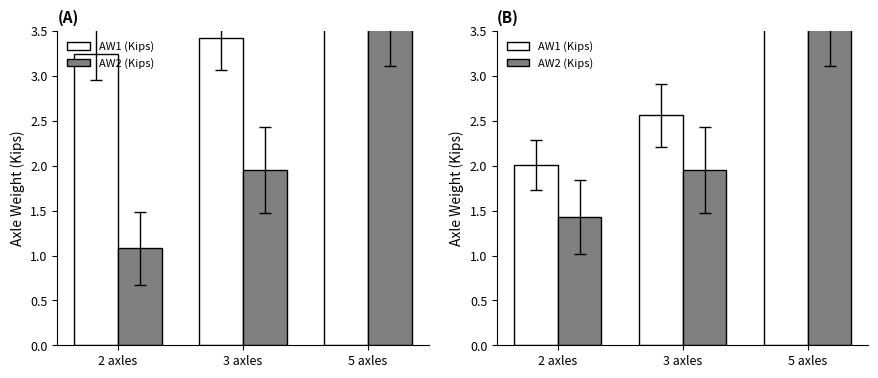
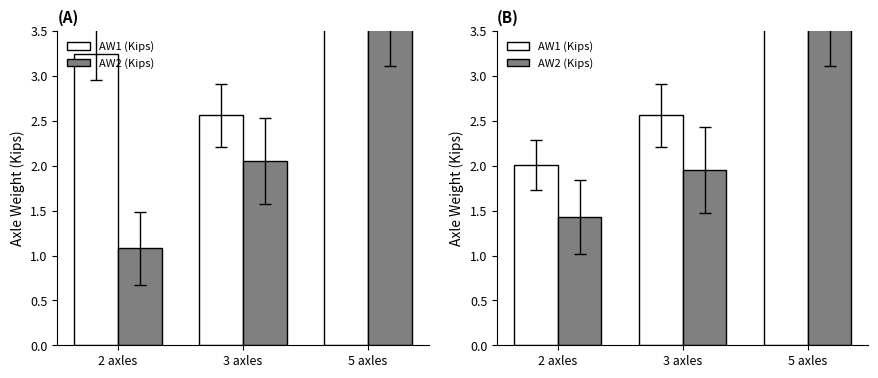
  {
    "(A)": {
      "AW1 (Kips)": {
        "2 axles": 3.2,
-       "3 axles": 3.4
+       "3 axles": 2.6
      },
      "AW2 (Kips)": {
        "2 axles": 1.1,
-       "3 axles": 2.0
+       "3 axles": 2.1
      }
    },
    "(B)": {
      "AW1 (Kips)": {
        "2 axles": 2.0,
        "3 axles": 2.6
      },
      "AW2 (Kips)": {
        "2 axles": 1.4,
        "3 axles": 2.0
      }
    }
  }
